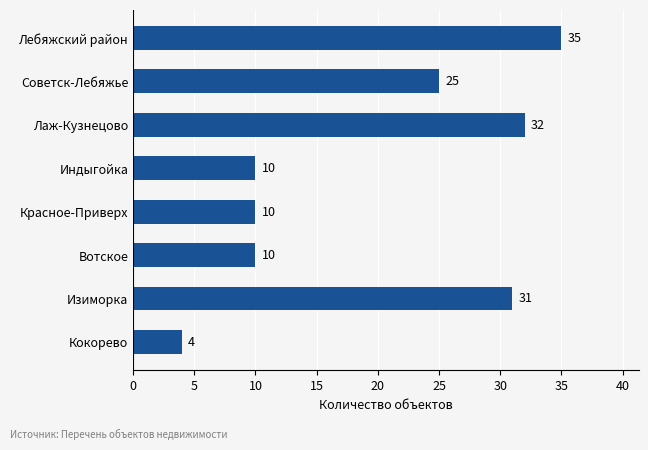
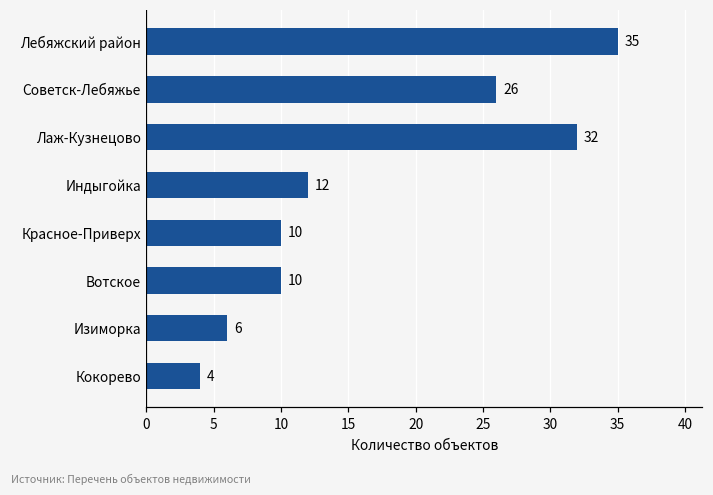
  {
    "Лебяжский район": 35,
-   "Советск-Лебяжье": 25,
+   "Советск-Лебяжье": 26,
    "Лаж-Кузнецово": 32,
-   "Индыгойка": 10,
+   "Индыгойка": 12,
    "Красное-Приверх": 10,
    "Вотское": 10,
-   "Изиморка": 31,
+   "Изиморка": 6,
    "Кокорево": 4
  }
